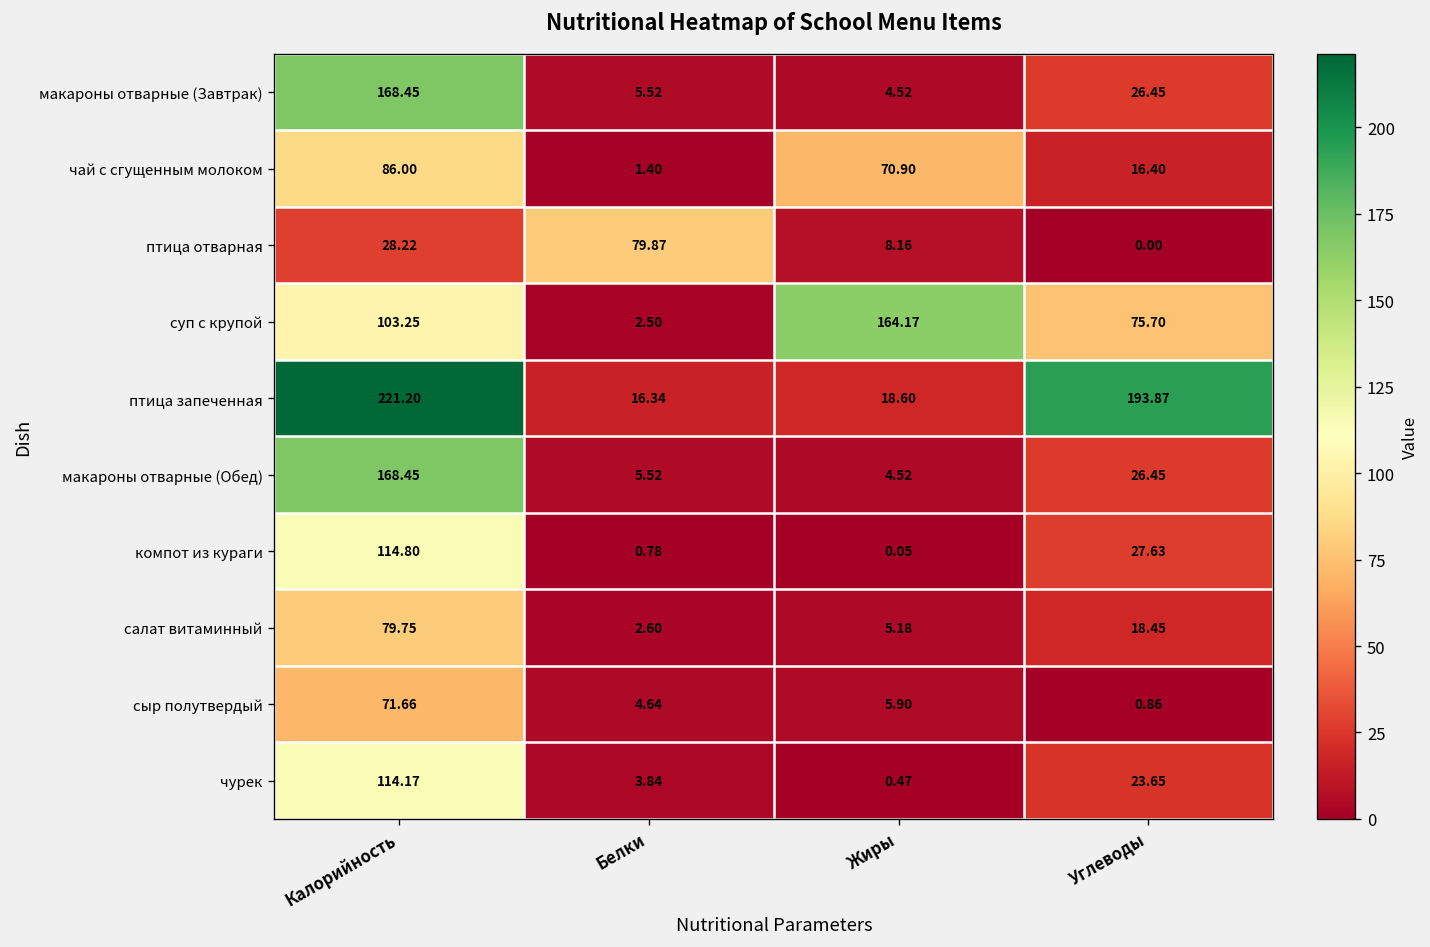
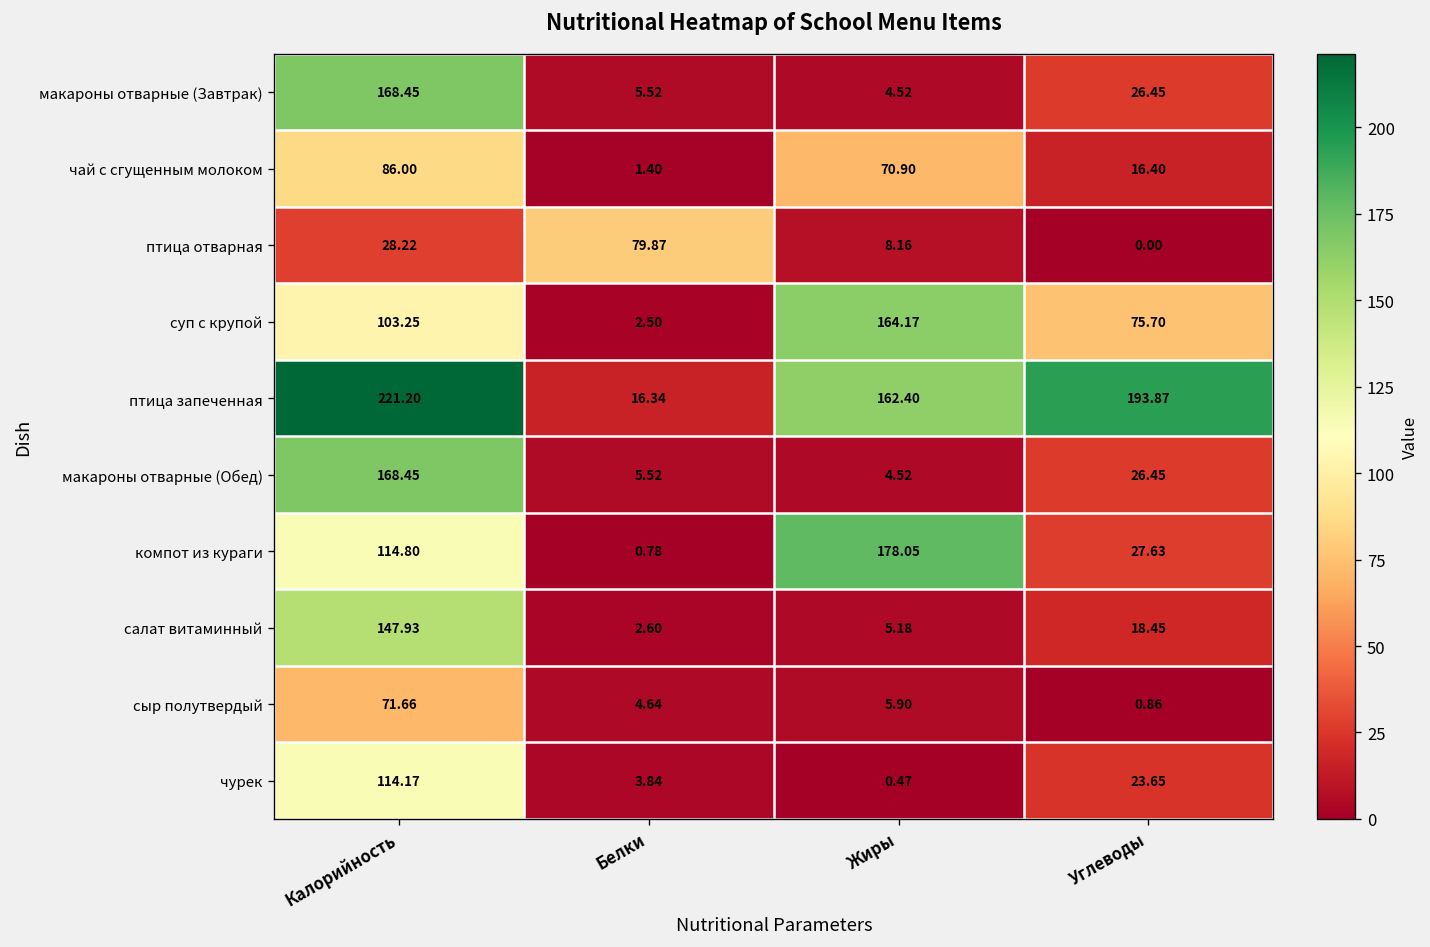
  {
    "макароны отварные (Завтрак)": {
      "Калорийность": 168.45,
      "Белки": 5.52,
      "Жиры": 4.52,
      "Углеводы": 26.45
    },
    "чай с сгущенным молоком": {
      "Калорийность": 86.00,
      "Белки": 1.40,
      "Жиры": 70.90,
      "Углеводы": 16.40
    },
    "птица отварная": {
      "Калорийность": 28.22,
      "Белки": 79.87,
      "Жиры": 8.16,
      "Углеводы": 0.00
    },
    "суп с крупой": {
      "Калорийность": 103.25,
      "Белки": 2.50,
      "Жиры": 164.17,
      "Углеводы": 75.70
    },
    "птица запеченная": {
      "Калорийность": 221.20,
      "Белки": 16.34,
-     "Жиры": 18.60,
+     "Жиры": 162.40,
      "Углеводы": 193.87
    },
    "макароны отварные (Обед)": {
      "Калорийность": 168.45,
      "Белки": 5.52,
      "Жиры": 4.52,
      "Углеводы": 26.45
    },
    "компот из кураги": {
      "Калорийность": 114.80,
      "Белки": 0.78,
-     "Жиры": 0.05,
+     "Жиры": 178.05,
      "Углеводы": 27.63
    },
    "салат витаминный": {
-     "Калорийность": 79.75,
+     "Калорийность": 147.93,
      "Белки": 2.60,
      "Жиры": 5.18,
      "Углеводы": 18.45
    },
    "сыр полутвердый": {
      "Калорийность": 71.66,
      "Белки": 4.64,
      "Жиры": 5.90,
      "Углеводы": 0.86
    },
    "чурек": {
      "Калорийность": 114.17,
      "Белки": 3.84,
      "Жиры": 0.47,
      "Углеводы": 23.65
    }
  }
